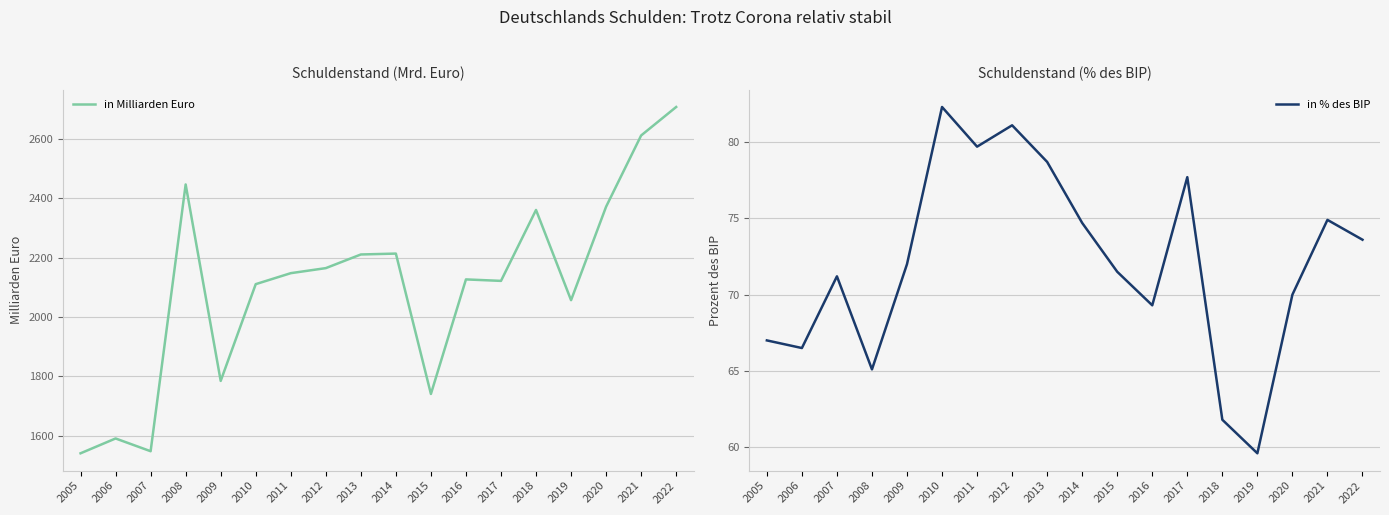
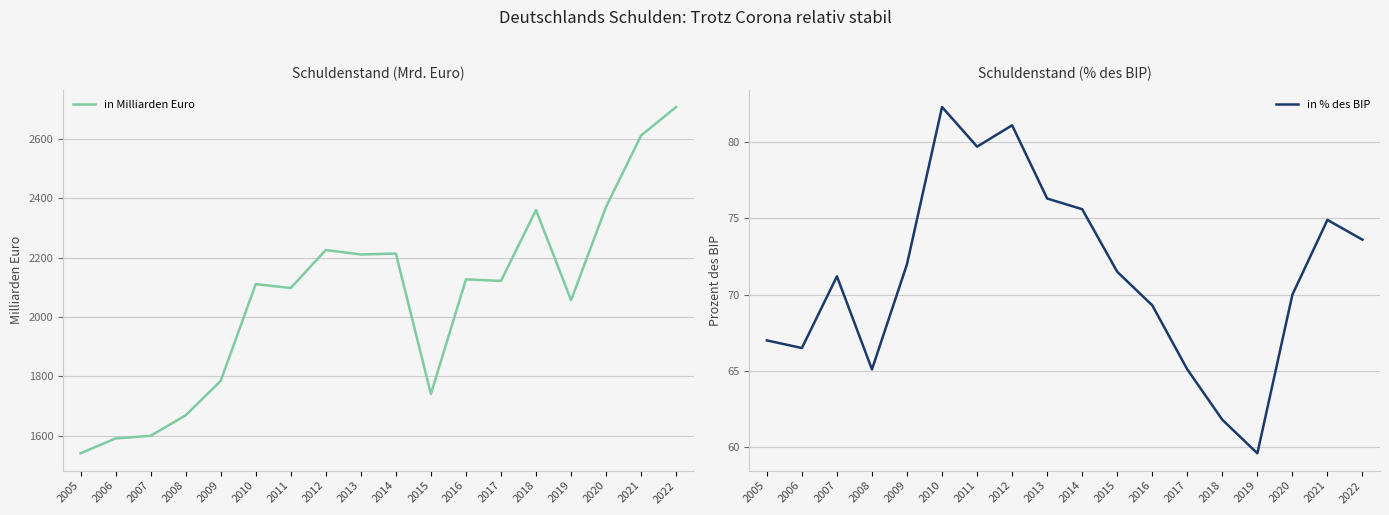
  {
    "Schuldenstand (Mrd. Euro)": {
      "2005": 1540,
      "2006": 1590,
-     "2007": 1550,
-     "2008": 2450,
+     "2007": 1600,
+     "2008": 1670,
      "2009": 1790,
      "2010": 2110,
-     "2011": 2150,
-     "2012": 2170,
+     "2011": 2100,
+     "2012": 2230,
      "2013": 2210,
      "2014": 2210,
      "2015": 1740,
      "2016": 2130,
      "2017": 2120,
      "2018": 2360,
      "2019": 2060,
      "2020": 2370,
      "2021": 2610,
      "2022": 2710
    },
    "Schuldenstand (% des BIP)": {
      "2005": 67.0,
      "2006": 66.5,
      "2007": 71.2,
      "2008": 65.1,
      "2009": 72.0,
      "2010": 82.3,
      "2011": 79.7,
      "2012": 81.1,
-     "2013": 78.7,
-     "2014": 74.7,
+     "2013": 76.3,
+     "2014": 75.6,
      "2015": 71.5,
      "2016": 69.3,
-     "2017": 77.7,
+     "2017": 65.1,
      "2018": 61.8,
      "2019": 59.6,
      "2020": 70.0,
      "2021": 74.9,
      "2022": 73.6
    }
  }
